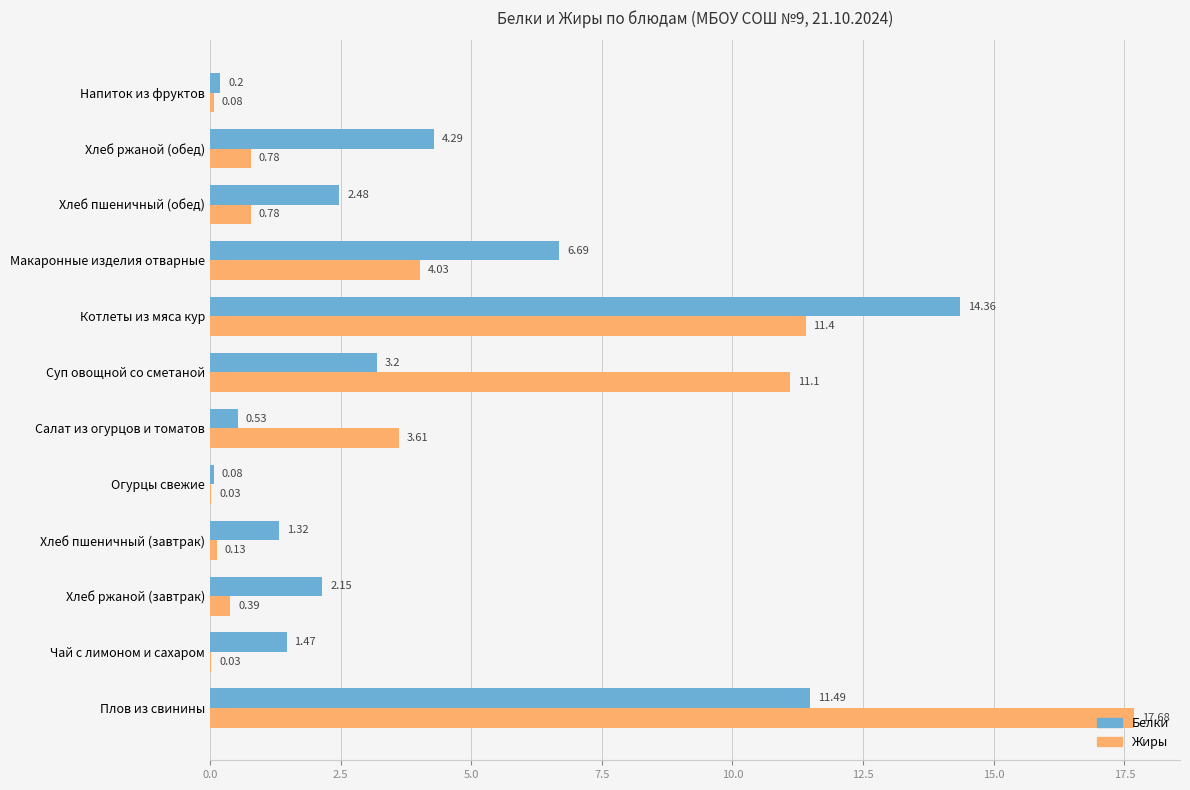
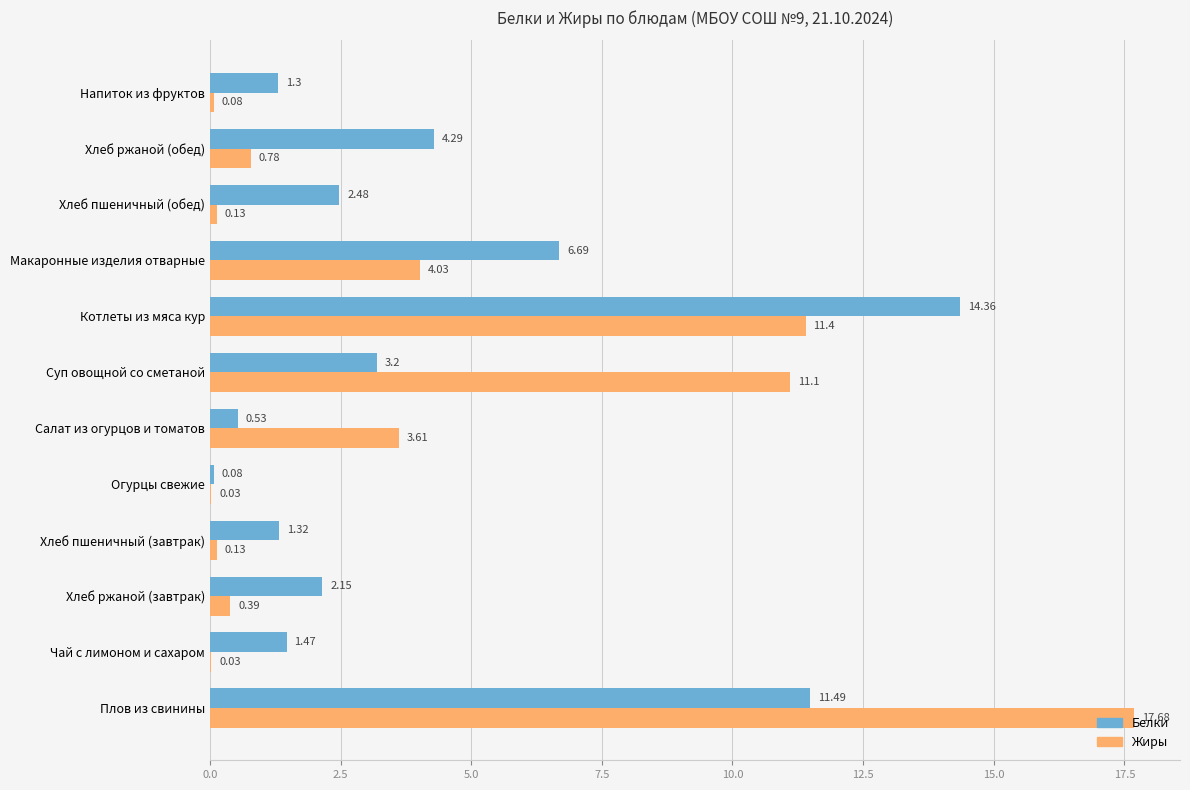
  {
    "Белки": {
-     "Напиток из фруктов": 0.2,
+     "Напиток из фруктов": 1.3,
      "Хлеб ржаной (обед)": 4.29,
      "Хлеб пшеничный (обед)": 2.48,
      "Макаронные изделия отварные": 6.69,
      "Котлеты из мяса кур": 14.36,
      "Суп овощной со сметаной": 3.2,
      "Салат из огурцов и томатов": 0.53,
      "Огурцы свежие": 0.08,
      "Хлеб пшеничный (завтрак)": 1.32,
      "Хлеб ржаной (завтрак)": 2.15,
      "Чай с лимоном и сахаром": 1.47,
      "Плов из свинины": 11.49
    },
    "Жиры": {
      "Напиток из фруктов": 0.08,
      "Хлеб ржаной (обед)": 0.78,
-     "Хлеб пшеничный (обед)": 0.78,
+     "Хлеб пшеничный (обед)": 0.13,
      "Макаронные изделия отварные": 4.03,
      "Котлеты из мяса кур": 11.4,
      "Суп овощной со сметаной": 11.1,
      "Салат из огурцов и томатов": 3.61,
      "Огурцы свежие": 0.03,
      "Хлеб пшеничный (завтрак)": 0.13,
      "Хлеб ржаной (завтрак)": 0.39,
      "Чай с лимоном и сахаром": 0.03,
      "Плов из свинины": 17.68
    }
  }
